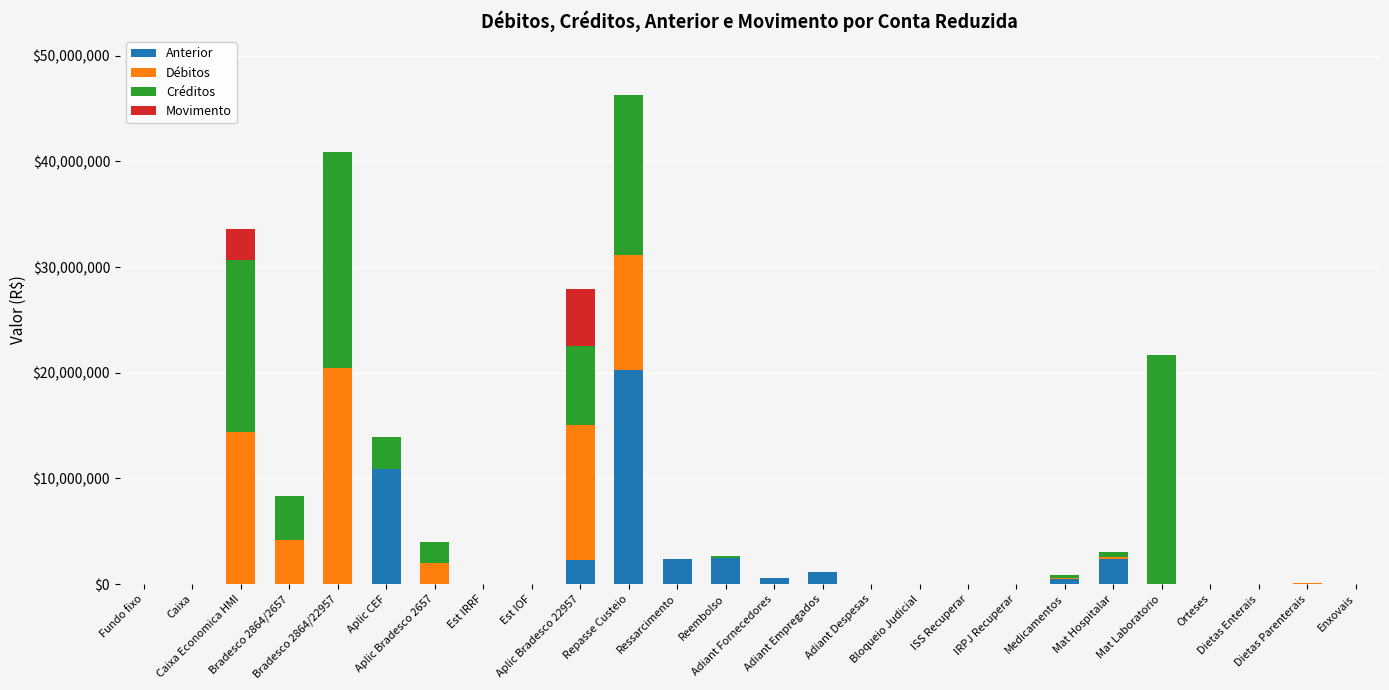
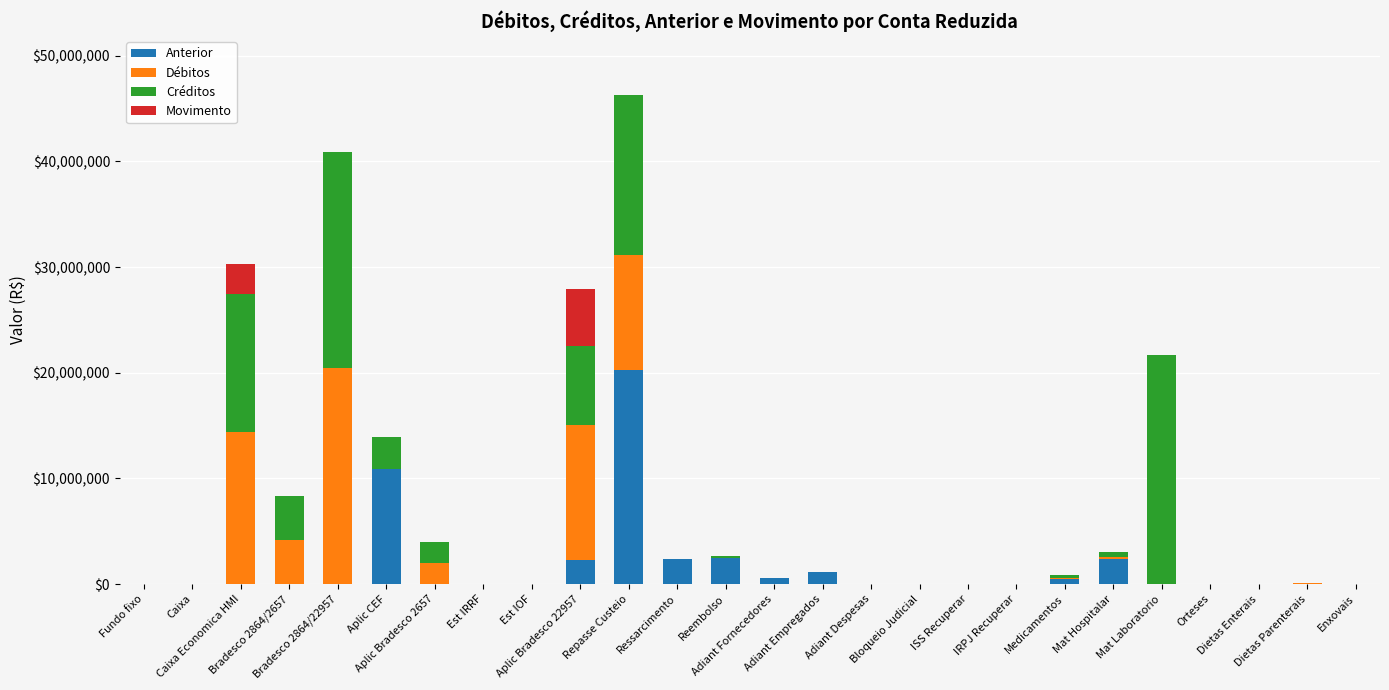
  {
    "Anterior": {
      "Caixa Economica HMI": "$0",
      "Aplic CEF": "$10,900,000",
      "Aplic Bradesco 22957": "$2,300,000",
      "Repasse Custeio": "$20,300,000",
      "Ressarcimento": "$2,400,000",
      "Reembolso": "$2,500,000",
      "Adiant Fornecedores": "$500,000",
      "Adiant Empregados": "$1,100,000",
      "Medicamentos": "$500,000",
      "Mat Hospitalar": "$2,400,000",
      "Mat Laboratorio": "$0",
      "Orteses": "$0",
      "Dietas Enterais": "$0",
      "Dietas Parenterais": "$0"
    },
    "Débitos": {
      "Caixa Economica HMI": "$14,400,000",
      "Bradesco 2864/2657": "$4,200,000",
      "Bradesco 2864/22957": "$20,400,000",
      "Aplic Bradesco 2657": "$2,000,000",
      "Aplic Bradesco 22957": "$12,800,000",
      "Repasse Custeio": "$10,900,000",
      "Ressarcimento": "$0",
      "Reembolso": "$0",
      "Adiant Empregados": "$0",
      "Adiant Despesas": "$0",
      "Bloqueio Judicial": "$0",
      "ISS Recuperar": "$0",
      "IRPJ Recuperar": "$0"
    },
    "Créditos": {
-     "Caixa Economica HMI": "$16,300,000",
+     "Caixa Economica HMI": "$13,000,000",
      "Bradesco 2864/2657": "$4,200,000",
      "Bradesco 2864/22957": "$20,400,000",
      "Aplic CEF": "$3,000,000",
      "Aplic Bradesco 2657": "$2,000,000",
      "Aplic Bradesco 22957": "$7,400,000",
      "Repasse Custeio": "$15,100,000",
      "Ressarcimento": "$0",
      "Adiant Fornecedores": "$0",
      "Adiant Despesas": "$0",
      "ISS Recuperar": "$0",
      "IRPJ Recuperar": "$0",
      "Medicamentos": "$300,000",
      "Mat Hospitalar": "$500,000",
      "Mat Laboratorio": "$21,600,000",
      "Orteses": "$0"
    },
    "Movimento": {
      "Fundo fixo": "$0",
      "Caixa": "$0",
      "Caixa Economica HMI": "$2,900,000",
      "Bradesco 2864/2657": "$0",
      "Bradesco 2864/22957": "$0",
      "Aplic CEF": "$0",
      "Aplic Bradesco 22957": "$5,400,000",
      "Repasse Custeio": "$0",
      "Ressarcimento": "$0",
      "Reembolso": "$0",
      "Adiant Empregados": "$0",
      "Adiant Despesas": "$0",
      "Bloqueio Judicial": "$0",
      "ISS Recuperar": "$0",
      "IRPJ Recuperar": "$0",
      "Medicamentos": "$0",
      "Mat Hospitalar": "$0",
      "Mat Laboratorio": "$0",
      "Dietas Enterais": "$0",
      "Dietas Parenterais": "$0",
      "Enxovais": "$0"
    }
  }
